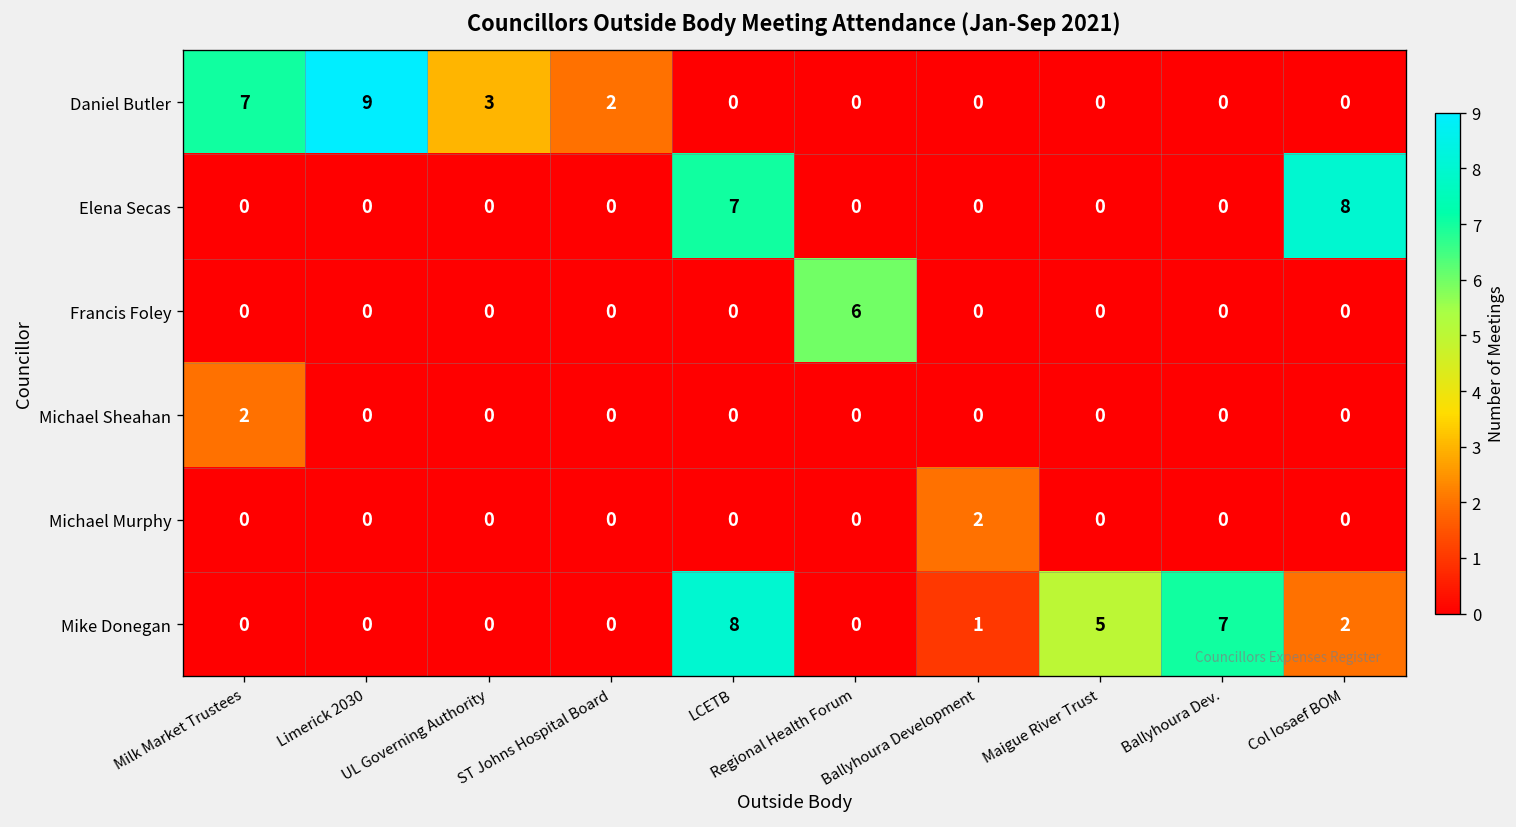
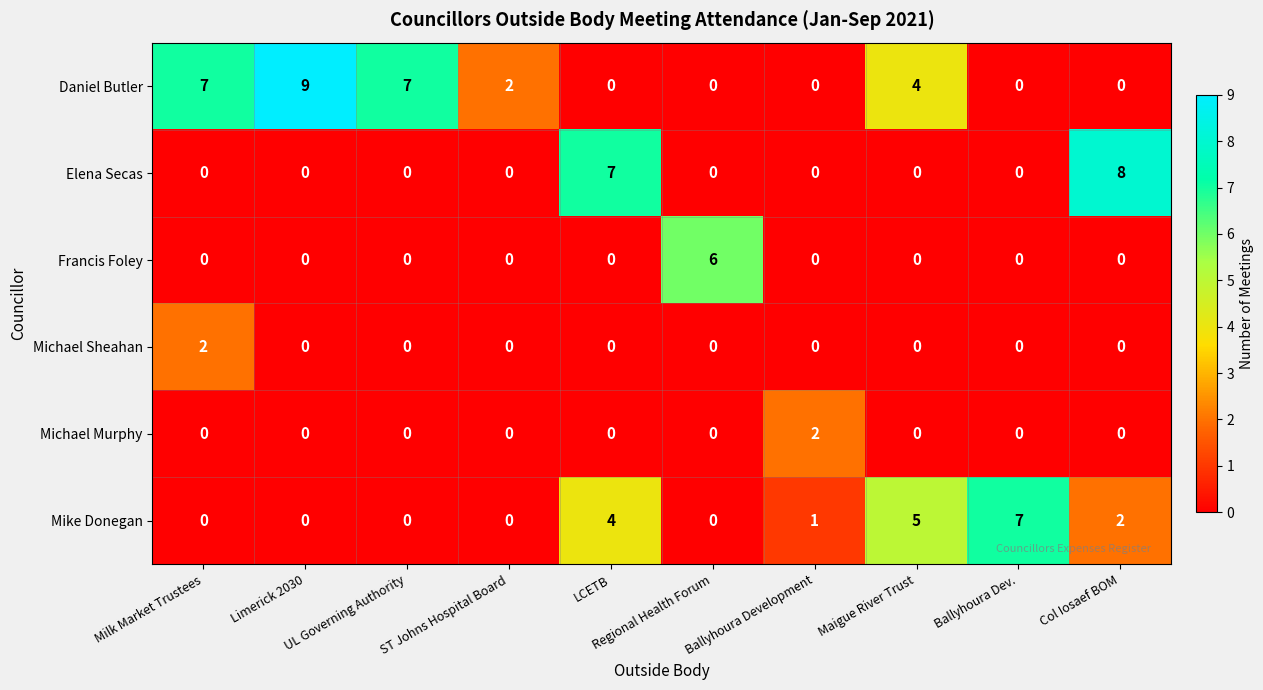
  {
    "Daniel Butler": {
      "Milk Market Trustees": 7,
      "Limerick 2030": 9,
-     "UL Governing Authority": 3,
+     "UL Governing Authority": 7,
      "ST Johns Hospital Board": 2,
      "LCETB": 0,
      "Regional Health Forum": 0,
      "Ballyhoura Development": 0,
-     "Maigue River Trust": 0,
+     "Maigue River Trust": 4,
      "Ballyhoura Dev.": 0,
      "Col Iosaef BOM": 0
    },
    "Elena Secas": {
      "Milk Market Trustees": 0,
      "Limerick 2030": 0,
      "UL Governing Authority": 0,
      "ST Johns Hospital Board": 0,
      "LCETB": 7,
      "Regional Health Forum": 0,
      "Ballyhoura Development": 0,
      "Maigue River Trust": 0,
      "Ballyhoura Dev.": 0,
      "Col Iosaef BOM": 8
    },
    "Francis Foley": {
      "Milk Market Trustees": 0,
      "Limerick 2030": 0,
      "UL Governing Authority": 0,
      "ST Johns Hospital Board": 0,
      "LCETB": 0,
      "Regional Health Forum": 6,
      "Ballyhoura Development": 0,
      "Maigue River Trust": 0,
      "Ballyhoura Dev.": 0,
      "Col Iosaef BOM": 0
    },
    "Michael Sheahan": {
      "Milk Market Trustees": 2,
      "Limerick 2030": 0,
      "UL Governing Authority": 0,
      "ST Johns Hospital Board": 0,
      "LCETB": 0,
      "Regional Health Forum": 0,
      "Ballyhoura Development": 0,
      "Maigue River Trust": 0,
      "Ballyhoura Dev.": 0,
      "Col Iosaef BOM": 0
    },
    "Michael Murphy": {
      "Milk Market Trustees": 0,
      "Limerick 2030": 0,
      "UL Governing Authority": 0,
      "ST Johns Hospital Board": 0,
      "LCETB": 0,
      "Regional Health Forum": 0,
      "Ballyhoura Development": 2,
      "Maigue River Trust": 0,
      "Ballyhoura Dev.": 0,
      "Col Iosaef BOM": 0
    },
    "Mike Donegan": {
      "Milk Market Trustees": 0,
      "Limerick 2030": 0,
      "UL Governing Authority": 0,
      "ST Johns Hospital Board": 0,
-     "LCETB": 8,
+     "LCETB": 4,
      "Regional Health Forum": 0,
      "Ballyhoura Development": 1,
      "Maigue River Trust": 5,
      "Ballyhoura Dev.": 7
    }
  }
